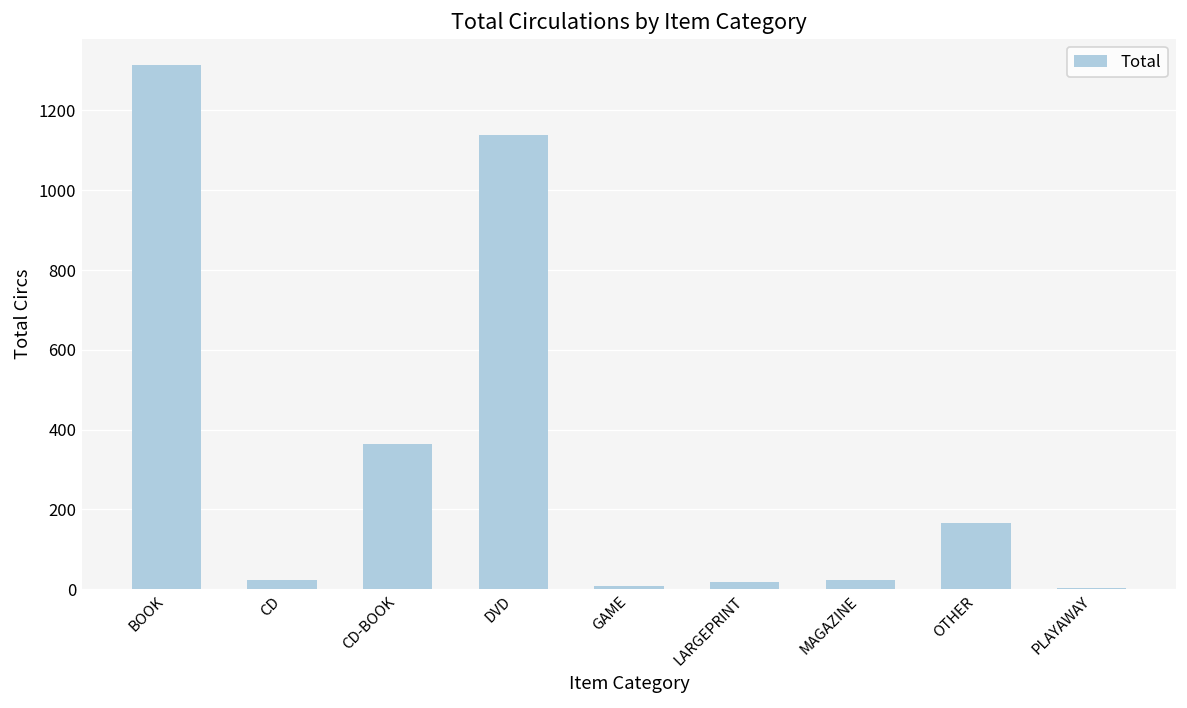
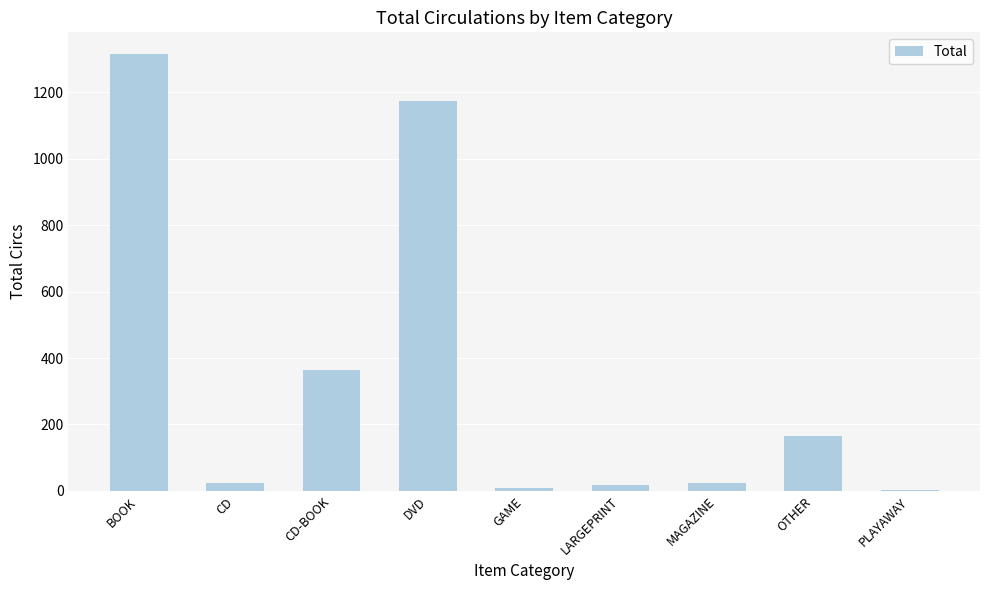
  {
    "BOOK": 1310,
    "CD": 20,
    "CD-BOOK": 370,
-   "DVD": 1140,
+   "DVD": 1170,
    "GAME": 10,
    "LARGEPRINT": 20,
    "MAGAZINE": 20,
    "OTHER": 170
  }
